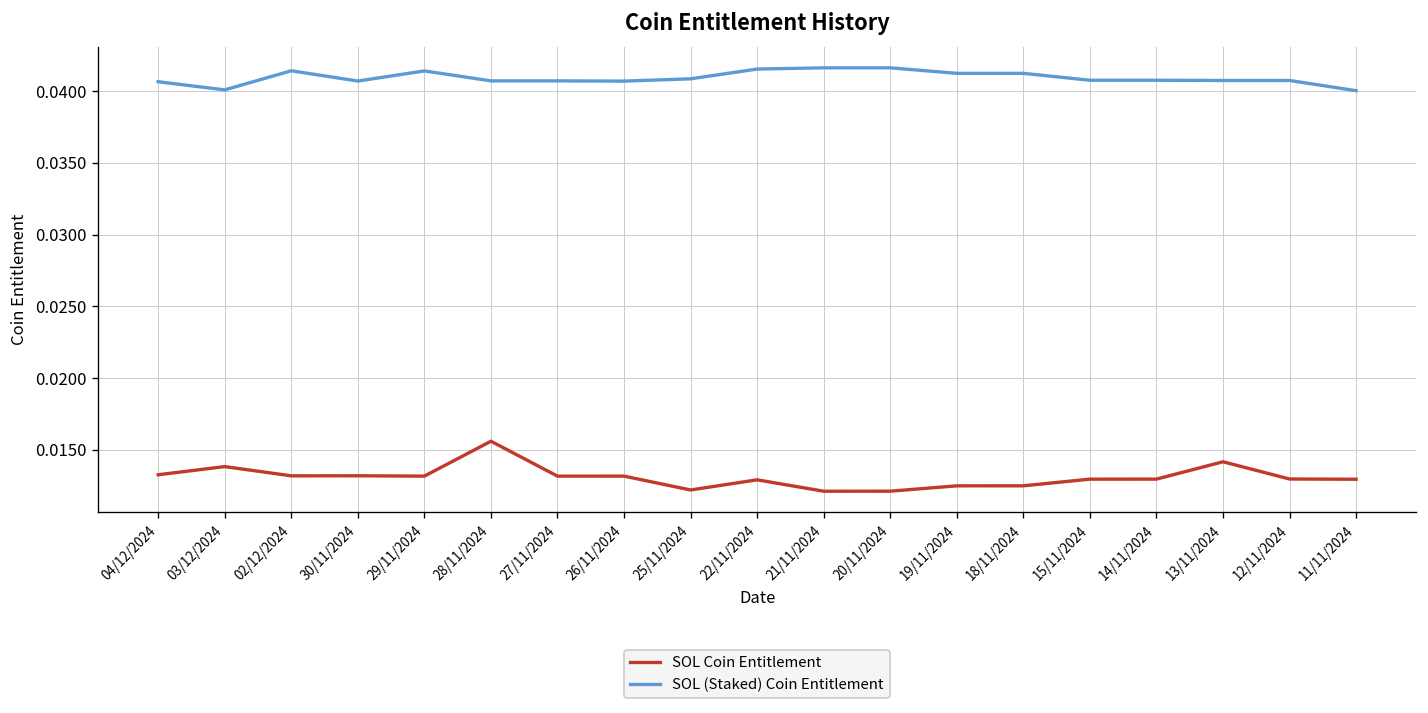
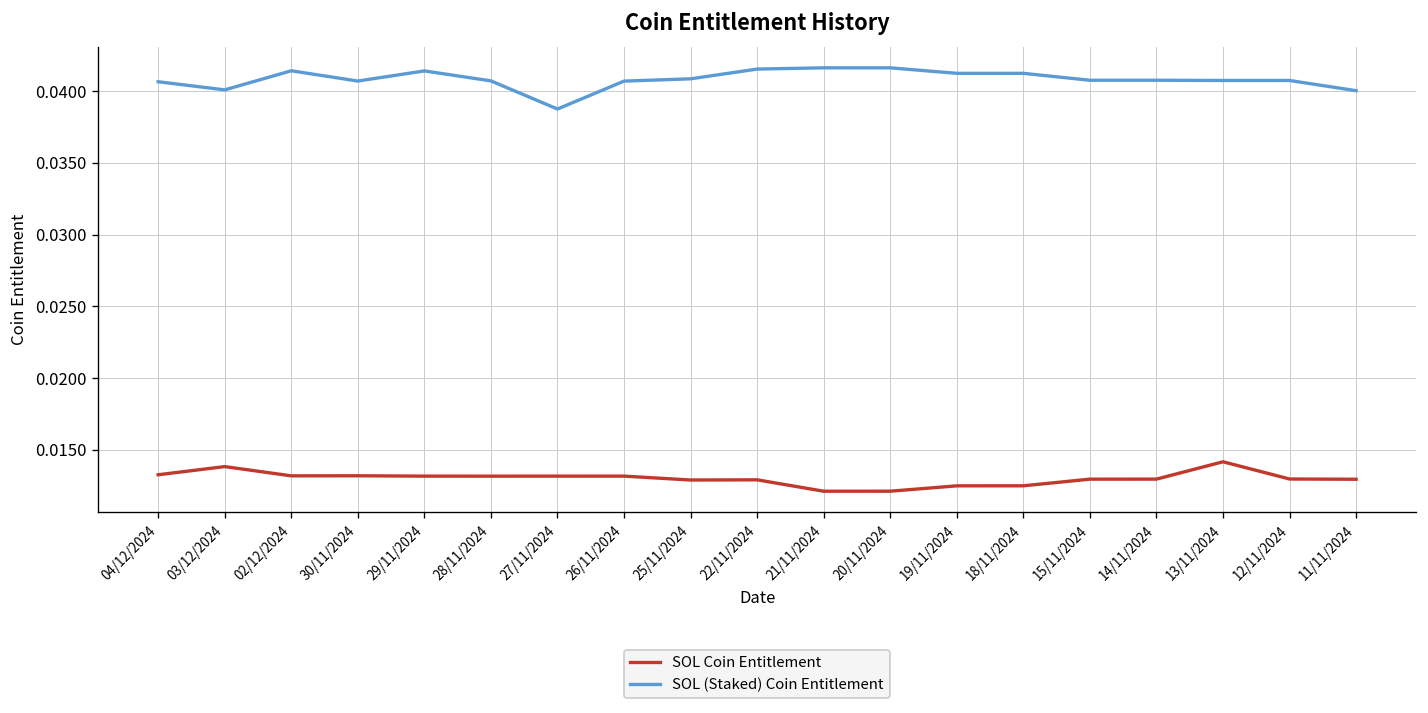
  {
    "SOL Coin Entitlement": {
      "04/12/2024": 0.0133,
      "03/12/2024": 0.0138,
      "02/12/2024": 0.0132,
      "30/11/2024": 0.0132,
      "29/11/2024": 0.0132,
-     "28/11/2024": 0.0156,
+     "28/11/2024": 0.0132,
      "27/11/2024": 0.0132,
      "26/11/2024": 0.0132,
-     "25/11/2024": 0.0122,
+     "25/11/2024": 0.0129,
      "22/11/2024": 0.0129,
      "21/11/2024": 0.0121,
      "20/11/2024": 0.0121,
      "19/11/2024": 0.0125,
      "18/11/2024": 0.0125,
      "15/11/2024": 0.0130,
      "14/11/2024": 0.0130,
      "13/11/2024": 0.0142,
      "12/11/2024": 0.0130,
      "11/11/2024": 0.0130
    },
    "SOL (Staked) Coin Entitlement": {
      "04/12/2024": 0.0407,
      "03/12/2024": 0.0401,
      "02/12/2024": 0.0414,
      "30/11/2024": 0.0407,
      "29/11/2024": 0.0414,
      "28/11/2024": 0.0407,
-     "27/11/2024": 0.0407,
+     "27/11/2024": 0.0388,
      "26/11/2024": 0.0407,
      "25/11/2024": 0.0409,
      "22/11/2024": 0.0415,
      "21/11/2024": 0.0416,
      "20/11/2024": 0.0416,
      "19/11/2024": 0.0412,
      "18/11/2024": 0.0412,
      "15/11/2024": 0.0408,
      "14/11/2024": 0.0408,
      "13/11/2024": 0.0407,
      "12/11/2024": 0.0407,
      "11/11/2024": 0.0400
    }
  }
